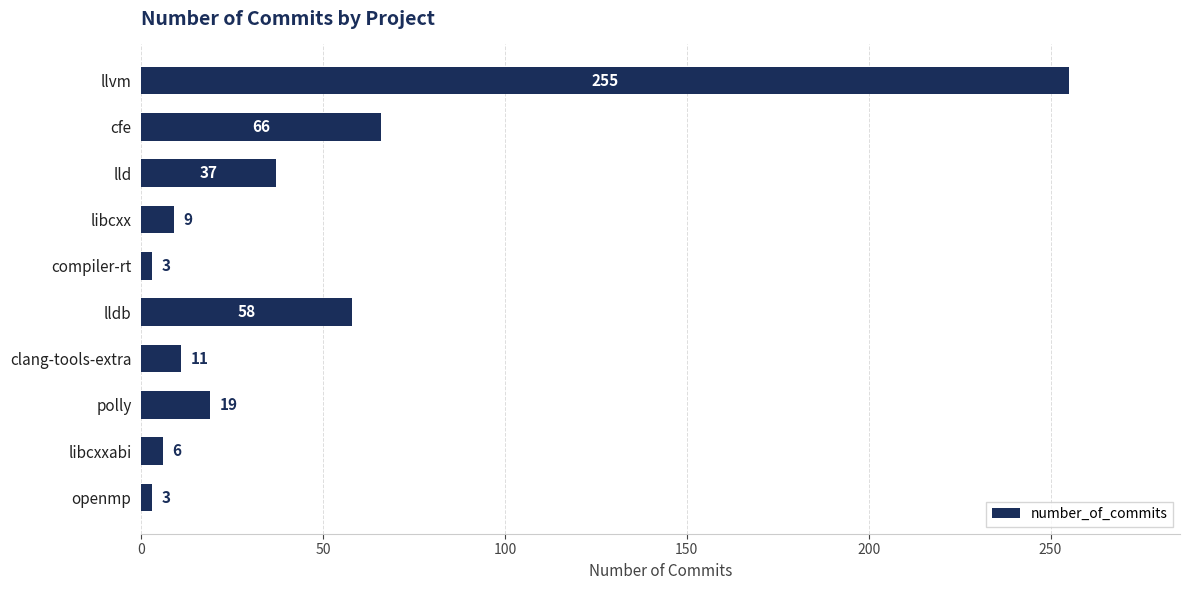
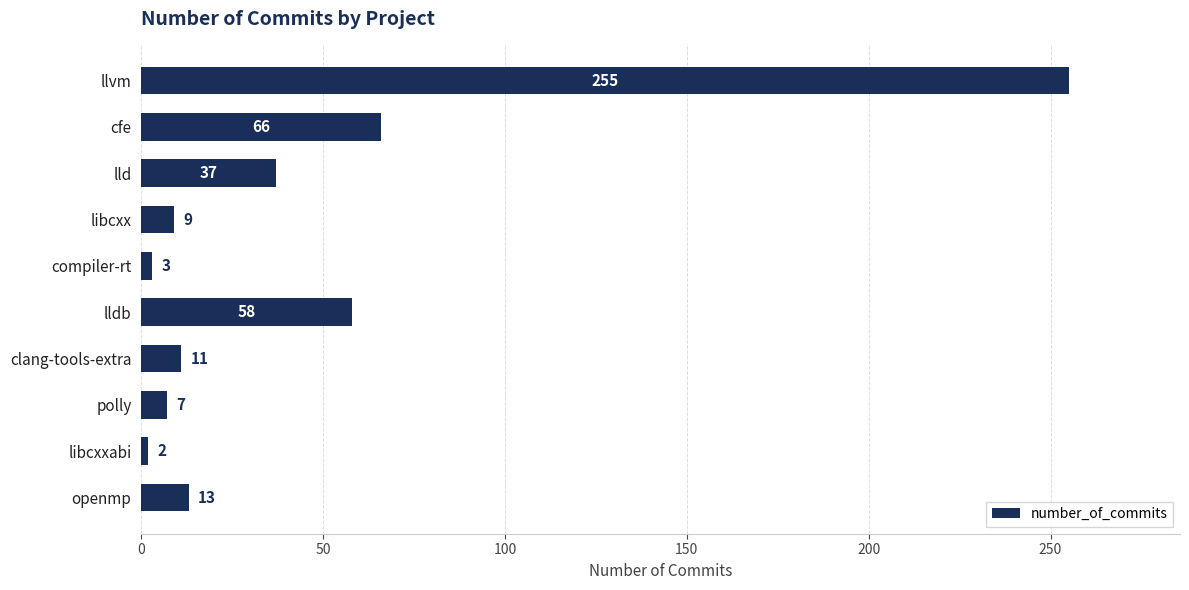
  {
    "llvm": 255,
    "cfe": 66,
    "lld": 37,
    "libcxx": 9,
    "compiler-rt": 3,
    "lldb": 58,
    "clang-tools-extra": 11,
-   "polly": 19,
-   "libcxxabi": 6,
-   "openmp": 3
+   "polly": 7,
+   "libcxxabi": 2,
+   "openmp": 13
  }
